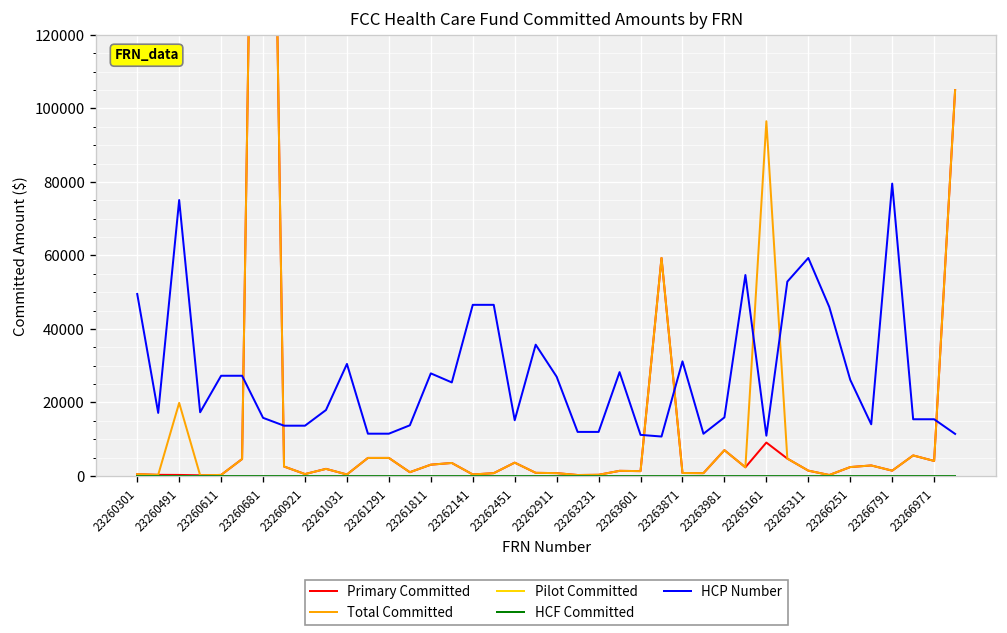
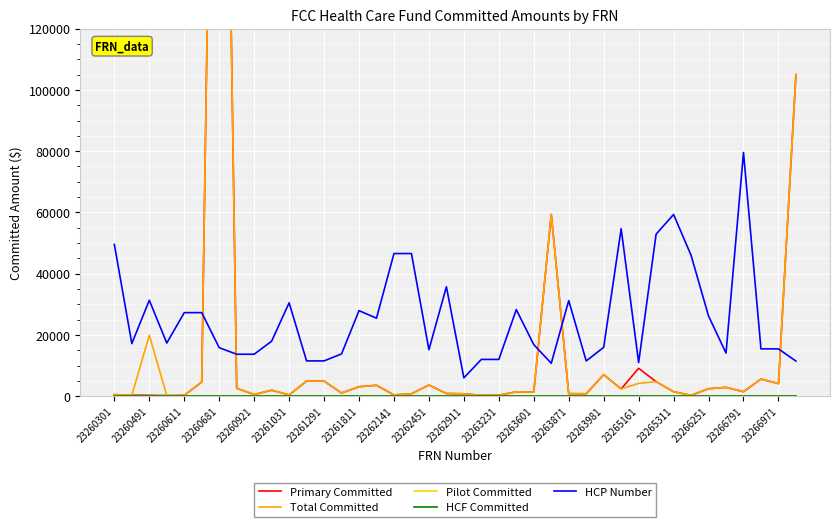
  {
    "Primary Committed": {
      "23265161": 9000
    },
    "Total Committed": {
      "23260491": 20000,
-     "23265161": 97000
+     "23265161": 4000
    },
    "HCF Committed": {
      "23260681": 0,
      "23261291": 0,
      "23261811": 0,
      "23262451": 0,
      "23263601": 0,
      "23263981": 0,
      "23265161": 0,
      "23265311": 0,
      "23266251": 0,
      "23266791": 0,
      "23266971": 0
    },
    "HCP Number": {
      "23260301": 50000,
-     "23260491": 75000,
+     "23260491": 31000,
      "23260611": 27000,
      "23260681": 16000,
      "23260921": 14000,
      "23261031": 30000,
      "23261291": 12000,
      "23261811": 28000,
      "23262141": 47000,
      "23262451": 15000,
-     "23262911": 27000,
+     "23262911": 6000,
      "23263231": 12000,
-     "23263601": 11000,
+     "23263601": 17000,
      "23263871": 31000,
      "23263981": 16000,
      "23265161": 11000,
      "23265311": 59000,
      "23266251": 26000,
      "23266791": 80000,
      "23266971": 15000
    }
  }
